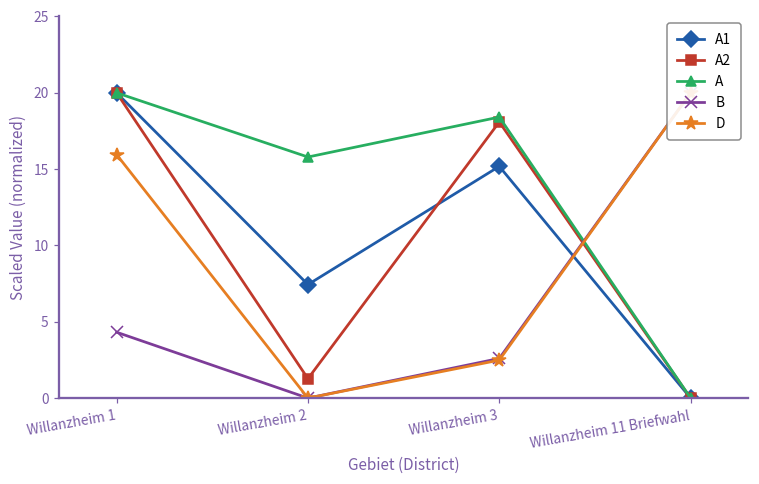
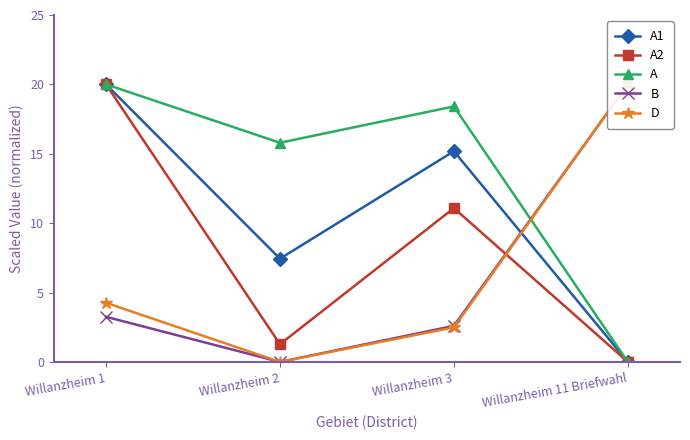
  {
    "A1": {
      "Willanzheim 2": 7.4,
      "Willanzheim 3": 15.2
    },
    "A2": {
      "Willanzheim 2": 1.3,
-     "Willanzheim 3": 18.1
+     "Willanzheim 3": 11.1
    },
    "A": {
      "Willanzheim 2": 15.8,
      "Willanzheim 3": 18.4
    },
    "B": {
-     "Willanzheim 1": 4.3
+     "Willanzheim 1": 3.2
    },
    "D": {
-     "Willanzheim 1": 16.0
+     "Willanzheim 1": 4.3
    }
  }
